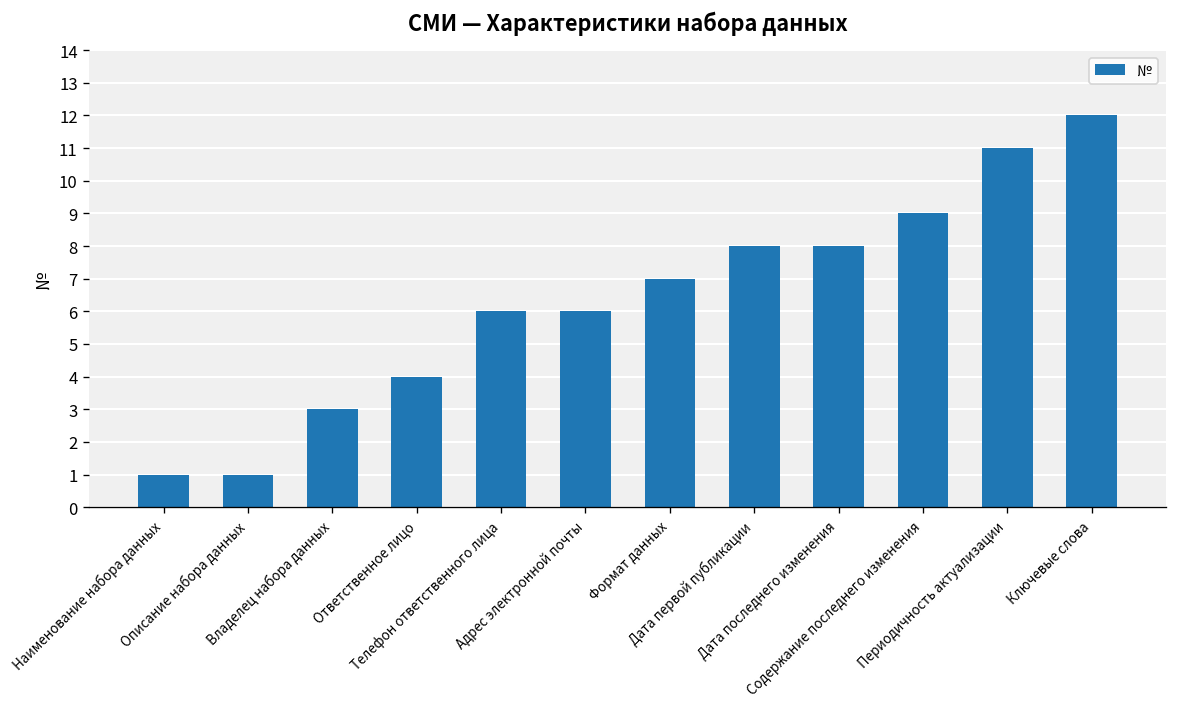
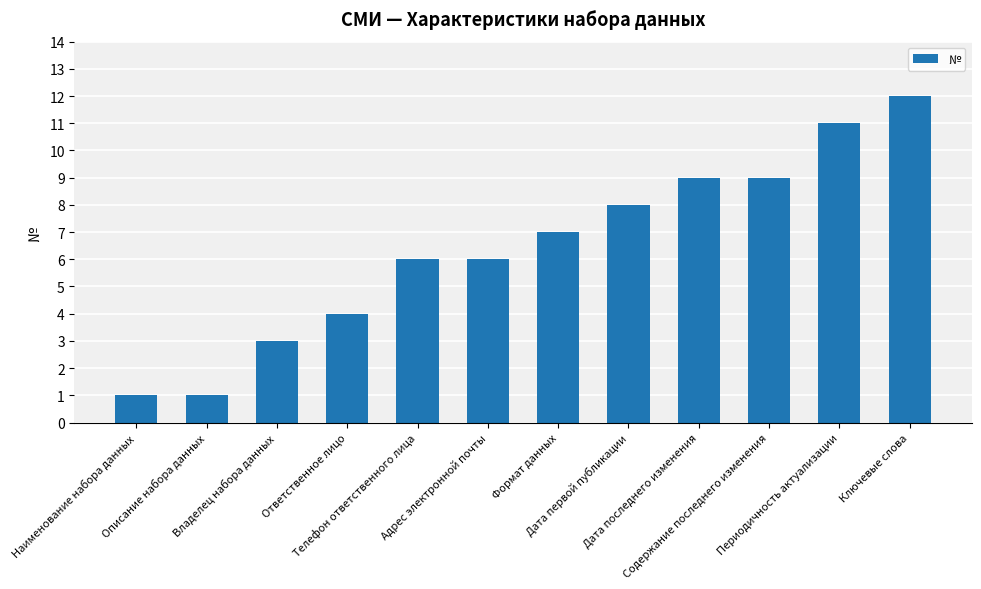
  {
    "Наименование набора данных": 1,
    "Описание набора данных": 1,
    "Владелец набора данных": 3,
    "Ответственное лицо": 4,
    "Телефон ответственного лица": 6,
    "Адрес электронной почты": 6,
    "Формат данных": 7,
    "Дата первой публикации": 8,
-   "Дата последнего изменения": 8,
+   "Дата последнего изменения": 9,
    "Содержание последнего изменения": 9,
    "Периодичность актуализации": 11,
    "Ключевые слова": 12
  }
